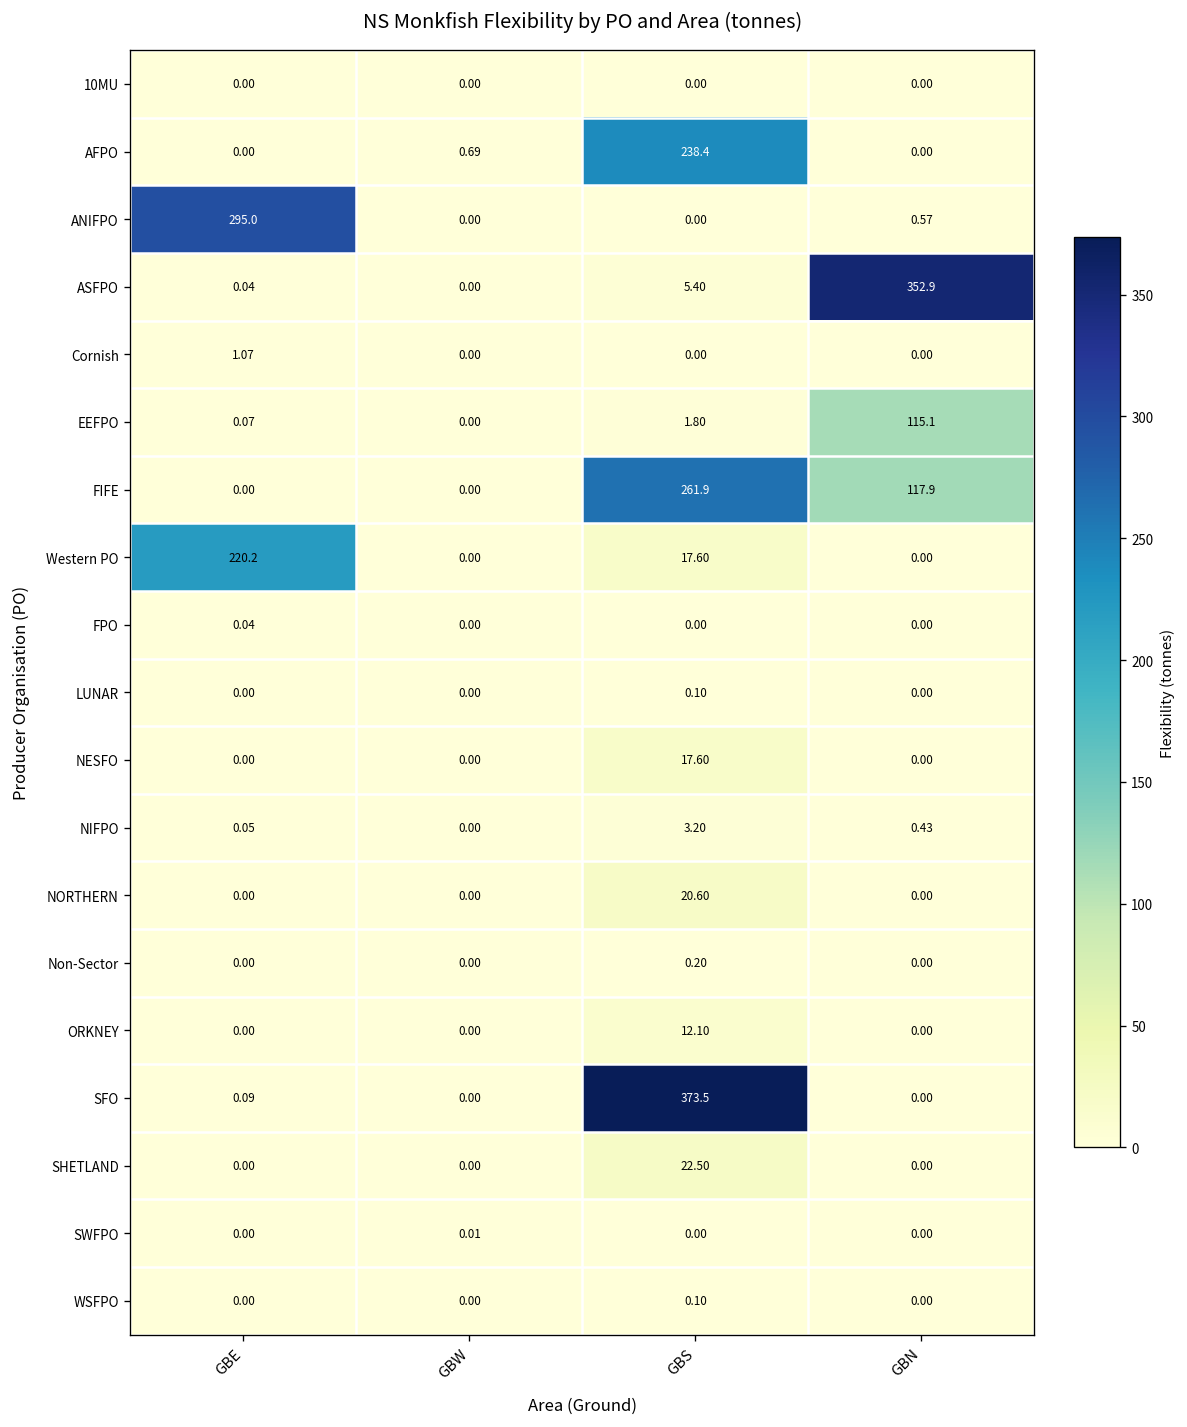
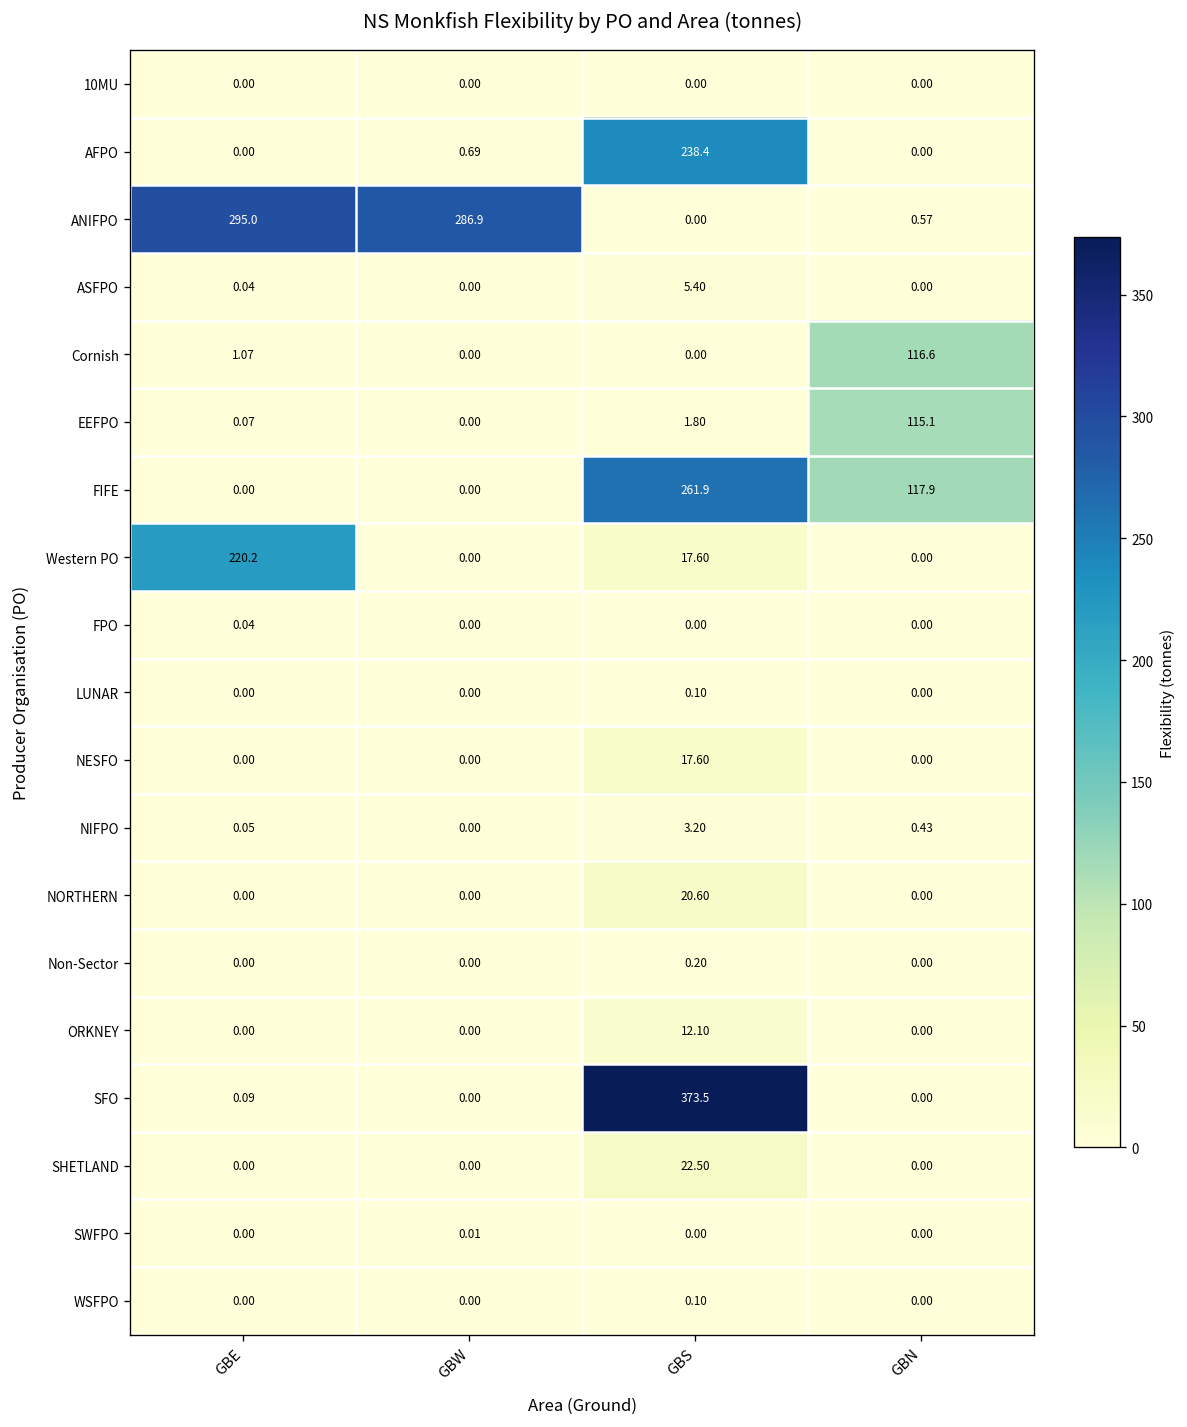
  {
    "10MU": {
      "GBE": 0.00,
      "GBW": 0.00,
      "GBS": 0.00,
      "GBN": 0.00
    },
    "AFPO": {
      "GBE": 0.00,
      "GBW": 0.69,
      "GBS": 238.4,
      "GBN": 0.00
    },
    "ANIFPO": {
      "GBE": 295.0,
-     "GBW": 0.00,
+     "GBW": 286.9,
      "GBS": 0.00,
      "GBN": 0.57
    },
    "ASFPO": {
      "GBE": 0.04,
      "GBW": 0.00,
      "GBS": 5.40,
-     "GBN": 352.9
+     "GBN": 0.00
    },
    "Cornish": {
      "GBE": 1.07,
      "GBW": 0.00,
      "GBS": 0.00,
-     "GBN": 0.00
+     "GBN": 116.6
    },
    "EEFPO": {
      "GBE": 0.07,
      "GBW": 0.00,
      "GBS": 1.80,
      "GBN": 115.1
    },
    "FIFE": {
      "GBE": 0.00,
      "GBW": 0.00,
      "GBS": 261.9,
      "GBN": 117.9
    },
    "Western PO": {
      "GBE": 220.2,
      "GBW": 0.00,
      "GBS": 17.60,
      "GBN": 0.00
    },
    "FPO": {
      "GBE": 0.04,
      "GBW": 0.00,
      "GBS": 0.00,
      "GBN": 0.00
    },
    "LUNAR": {
      "GBE": 0.00,
      "GBW": 0.00,
      "GBS": 0.10,
      "GBN": 0.00
    },
    "NESFO": {
      "GBE": 0.00,
      "GBW": 0.00,
      "GBS": 17.60,
      "GBN": 0.00
    },
    "NIFPO": {
      "GBE": 0.05,
      "GBW": 0.00,
      "GBS": 3.20,
      "GBN": 0.43
    },
    "NORTHERN": {
      "GBE": 0.00,
      "GBW": 0.00,
      "GBS": 20.60,
      "GBN": 0.00
    },
    "Non-Sector": {
      "GBE": 0.00,
      "GBW": 0.00,
      "GBS": 0.20,
      "GBN": 0.00
    },
    "ORKNEY": {
      "GBE": 0.00,
      "GBW": 0.00,
      "GBS": 12.10,
      "GBN": 0.00
    },
    "SFO": {
      "GBE": 0.09,
      "GBW": 0.00,
      "GBS": 373.5,
      "GBN": 0.00
    },
    "SHETLAND": {
      "GBE": 0.00,
      "GBW": 0.00,
      "GBS": 22.50,
      "GBN": 0.00
    },
    "SWFPO": {
      "GBE": 0.00,
      "GBW": 0.01,
      "GBS": 0.00,
      "GBN": 0.00
    },
    "WSFPO": {
      "GBE": 0.00,
      "GBW": 0.00,
      "GBS": 0.10,
      "GBN": 0.00
    }
  }
